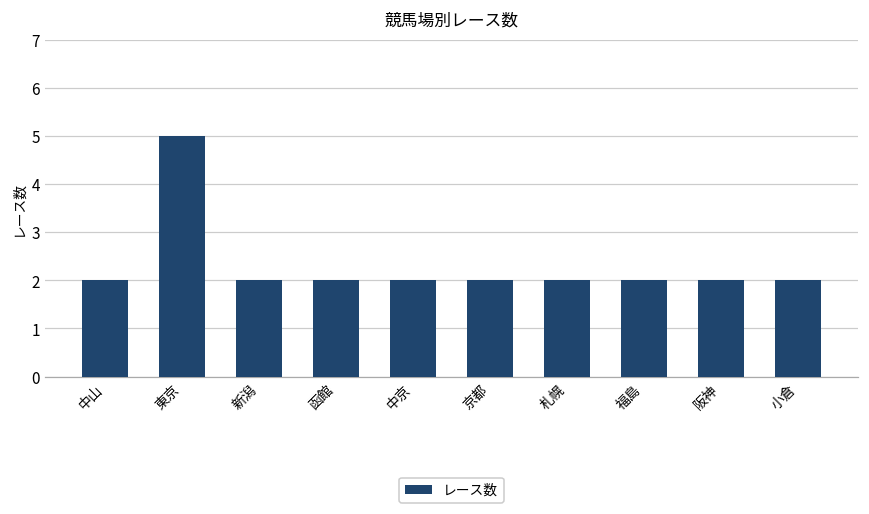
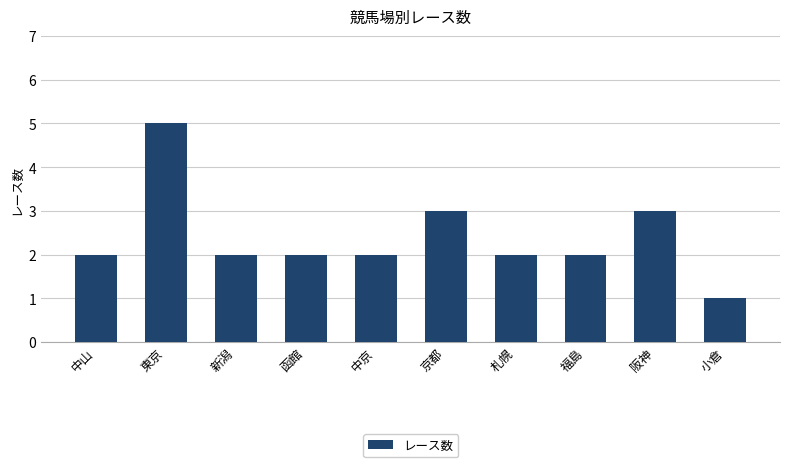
  {
    "中山": 2,
    "東京": 5,
    "新潟": 2,
    "函館": 2,
    "中京": 2,
-   "京都": 2,
+   "京都": 3,
    "札幌": 2,
    "福島": 2,
-   "阪神": 2,
-   "小倉": 2
+   "阪神": 3,
+   "小倉": 1
  }
